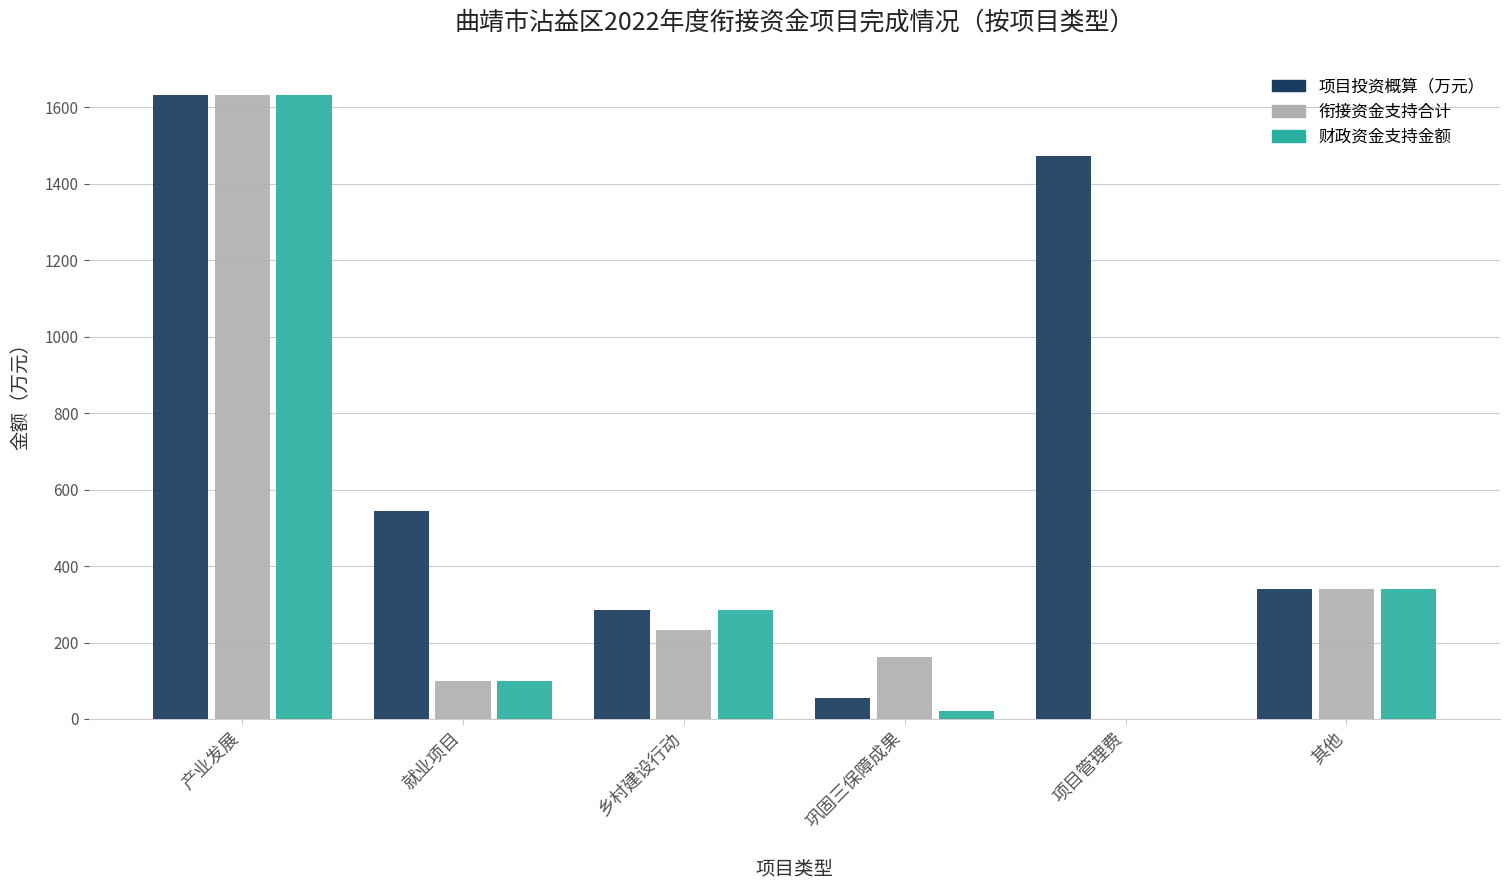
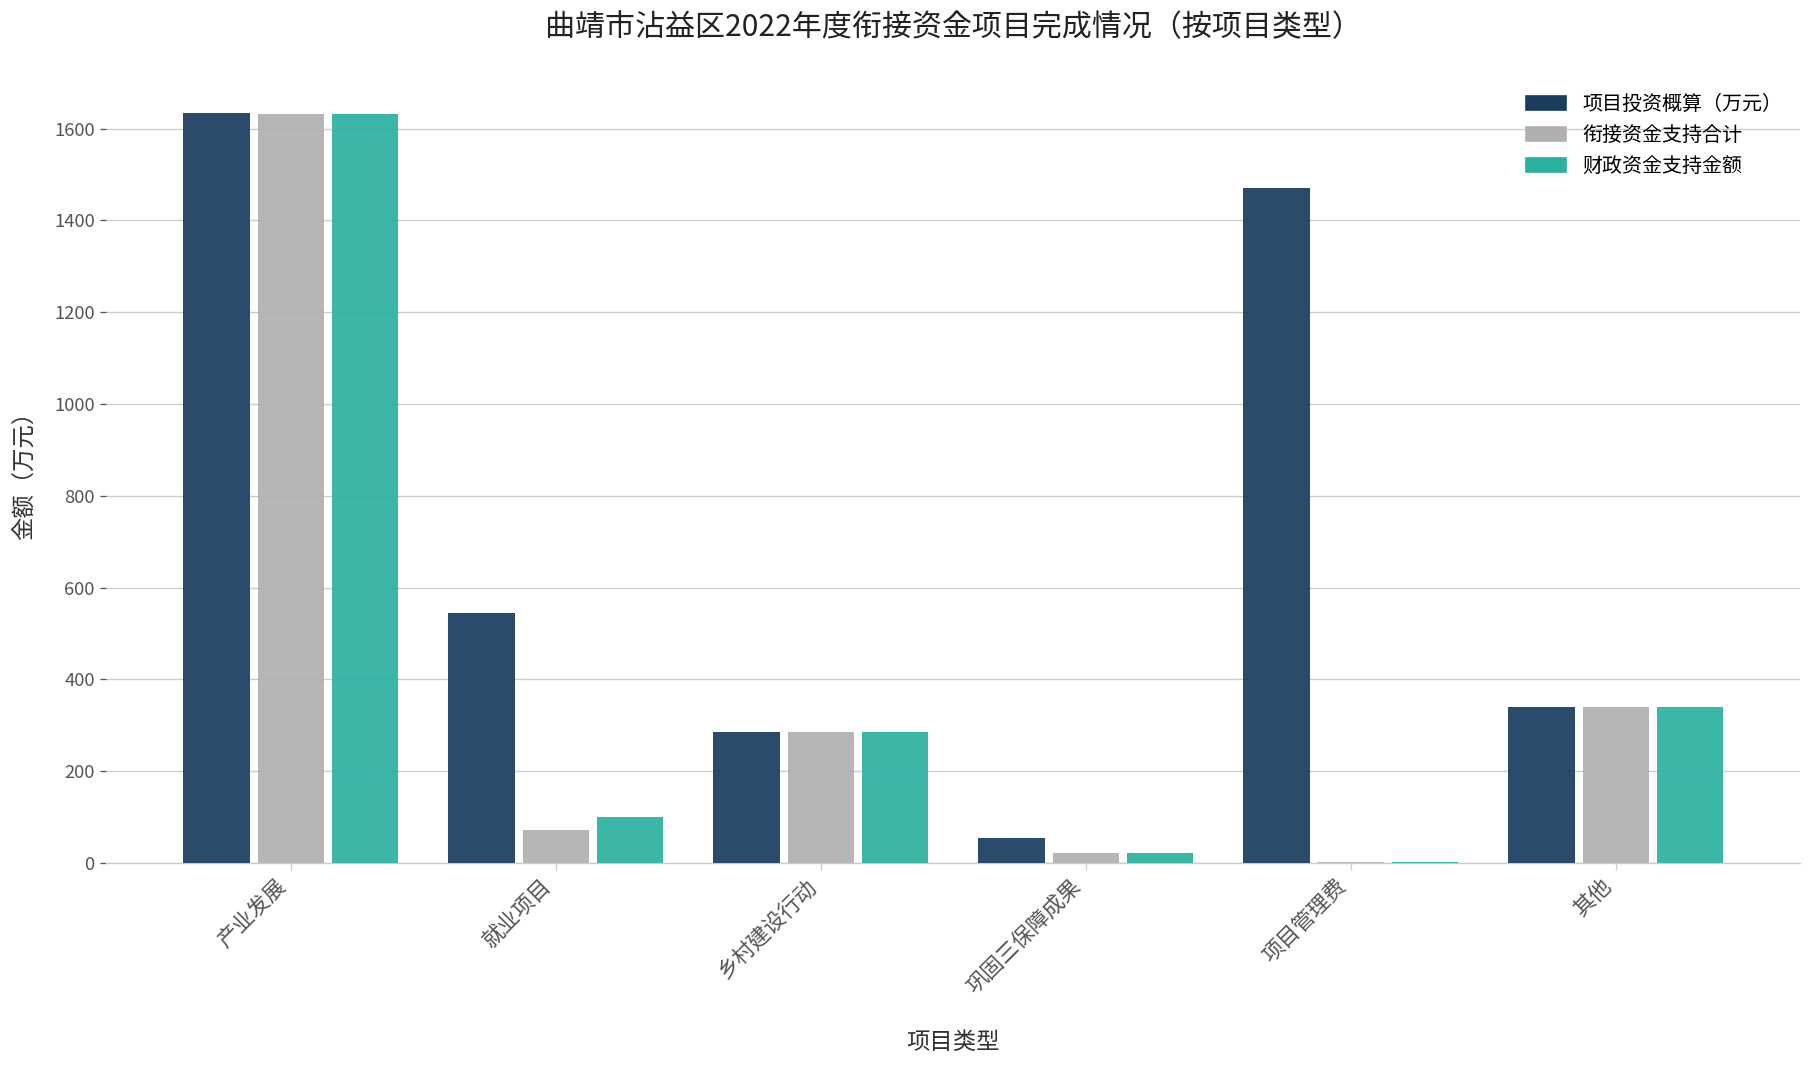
  {
    "项目投资概算（万元）": {
      "产业发展": 1630,
      "就业项目": 540,
      "乡村建设行动": 290,
      "巩固三保障成果": 50,
      "项目管理费": 1470,
      "其他": 340
    },
    "衔接资金支持合计": {
      "产业发展": 1630,
-     "就业项目": 100,
-     "乡村建设行动": 230,
-     "巩固三保障成果": 160,
+     "就业项目": 70,
+     "乡村建设行动": 280,
+     "巩固三保障成果": 20,
      "其他": 340
    },
    "财政资金支持金额": {
      "产业发展": 1630,
      "就业项目": 100,
      "乡村建设行动": 280,
      "巩固三保障成果": 20,
      "其他": 340
    }
  }
